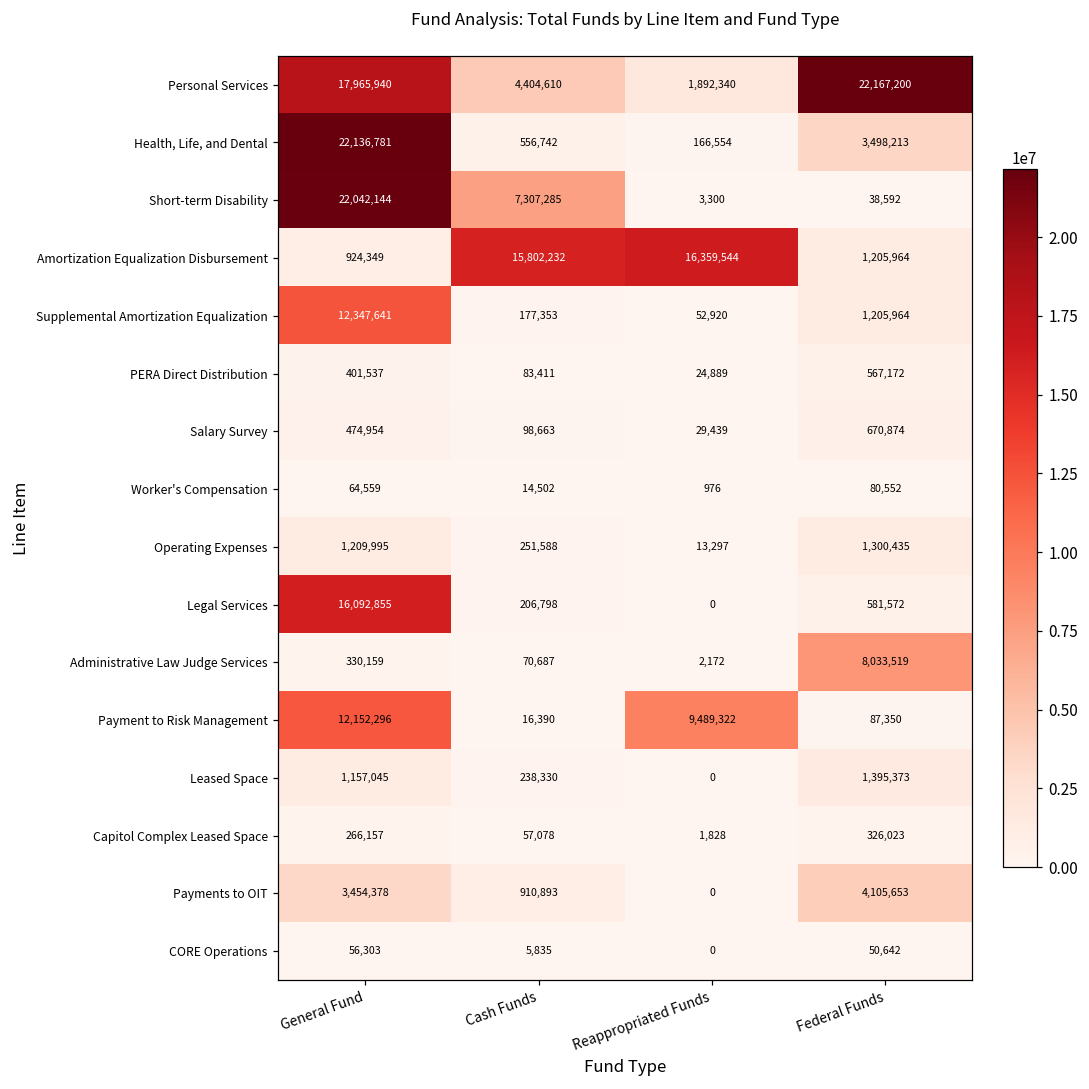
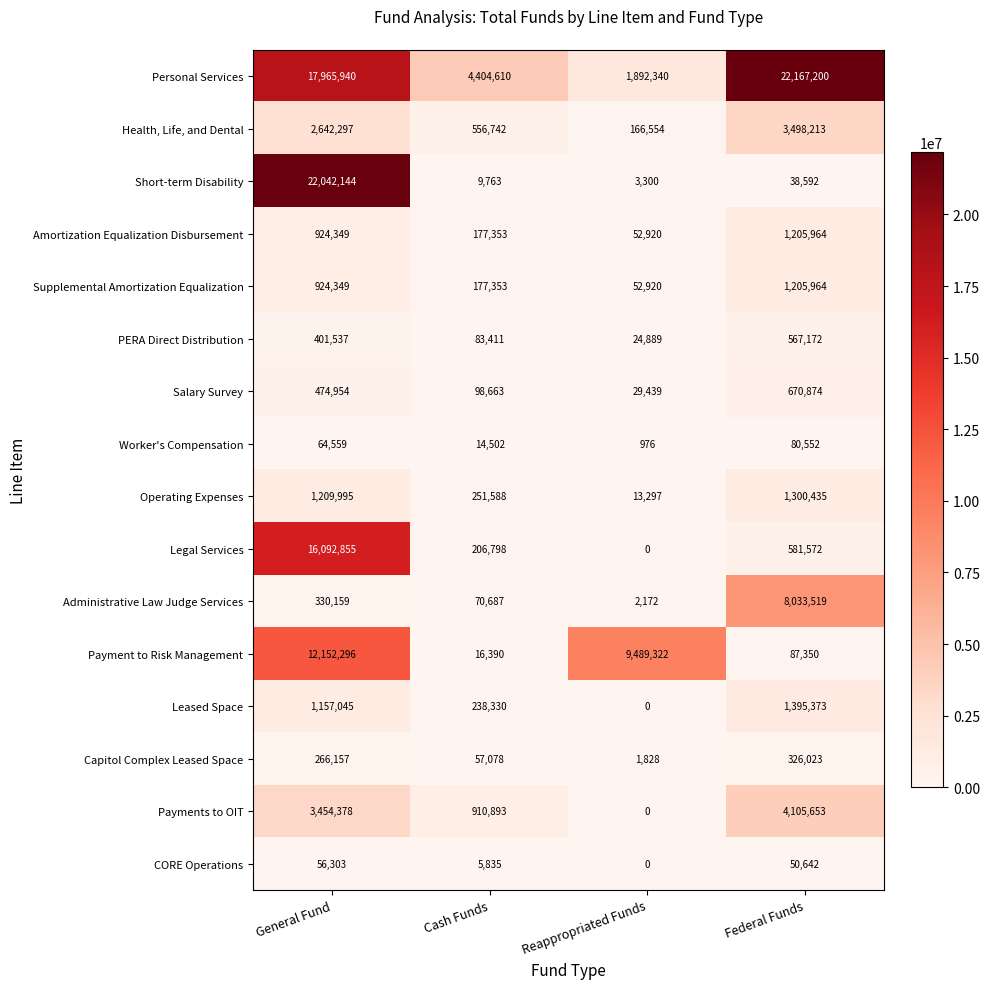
  {
    "Personal Services": {
      "General Fund": "17,965,940",
      "Cash Funds": "4,404,610",
      "Reappropriated Funds": "1,892,340",
      "Federal Funds": "22,167,200"
    },
    "Health, Life, and Dental": {
-     "General Fund": "22,136,781",
+     "General Fund": "2,642,297",
      "Cash Funds": "556,742",
      "Reappropriated Funds": "166,554",
      "Federal Funds": "3,498,213"
    },
    "Short-term Disability": {
      "General Fund": "22,042,144",
-     "Cash Funds": "7,307,285",
+     "Cash Funds": "9,763",
      "Reappropriated Funds": "3,300",
      "Federal Funds": "38,592"
    },
    "Amortization Equalization Disbursement": {
      "General Fund": "924,349",
-     "Cash Funds": "15,802,232",
-     "Reappropriated Funds": "16,359,544",
+     "Cash Funds": "177,353",
+     "Reappropriated Funds": "52,920",
      "Federal Funds": "1,205,964"
    },
    "Supplemental Amortization Equalization": {
-     "General Fund": "12,347,641",
+     "General Fund": "924,349",
      "Cash Funds": "177,353",
      "Reappropriated Funds": "52,920",
      "Federal Funds": "1,205,964"
    },
    "PERA Direct Distribution": {
      "General Fund": "401,537",
      "Cash Funds": "83,411",
      "Reappropriated Funds": "24,889",
      "Federal Funds": "567,172"
    },
    "Salary Survey": {
      "General Fund": "474,954",
      "Cash Funds": "98,663",
      "Reappropriated Funds": "29,439",
      "Federal Funds": "670,874"
    },
    "Worker's Compensation": {
      "General Fund": "64,559",
      "Cash Funds": "14,502",
      "Reappropriated Funds": "976",
      "Federal Funds": "80,552"
    },
    "Operating Expenses": {
      "General Fund": "1,209,995",
      "Cash Funds": "251,588",
      "Reappropriated Funds": "13,297",
      "Federal Funds": "1,300,435"
    },
    "Legal Services": {
      "General Fund": "16,092,855",
      "Cash Funds": "206,798",
      "Reappropriated Funds": "0",
      "Federal Funds": "581,572"
    },
    "Administrative Law Judge Services": {
      "General Fund": "330,159",
      "Cash Funds": "70,687",
      "Reappropriated Funds": "2,172",
      "Federal Funds": "8,033,519"
    },
    "Payment to Risk Management": {
      "General Fund": "12,152,296",
      "Cash Funds": "16,390",
      "Reappropriated Funds": "9,489,322",
      "Federal Funds": "87,350"
    },
    "Leased Space": {
      "General Fund": "1,157,045",
      "Cash Funds": "238,330",
      "Reappropriated Funds": "0",
      "Federal Funds": "1,395,373"
    },
    "Capitol Complex Leased Space": {
      "General Fund": "266,157",
      "Cash Funds": "57,078",
      "Reappropriated Funds": "1,828",
      "Federal Funds": "326,023"
    },
    "Payments to OIT": {
      "General Fund": "3,454,378",
      "Cash Funds": "910,893",
      "Reappropriated Funds": "0",
      "Federal Funds": "4,105,653"
    },
    "CORE Operations": {
      "General Fund": "56,303",
      "Cash Funds": "5,835",
      "Reappropriated Funds": "0",
      "Federal Funds": "50,642"
    }
  }
